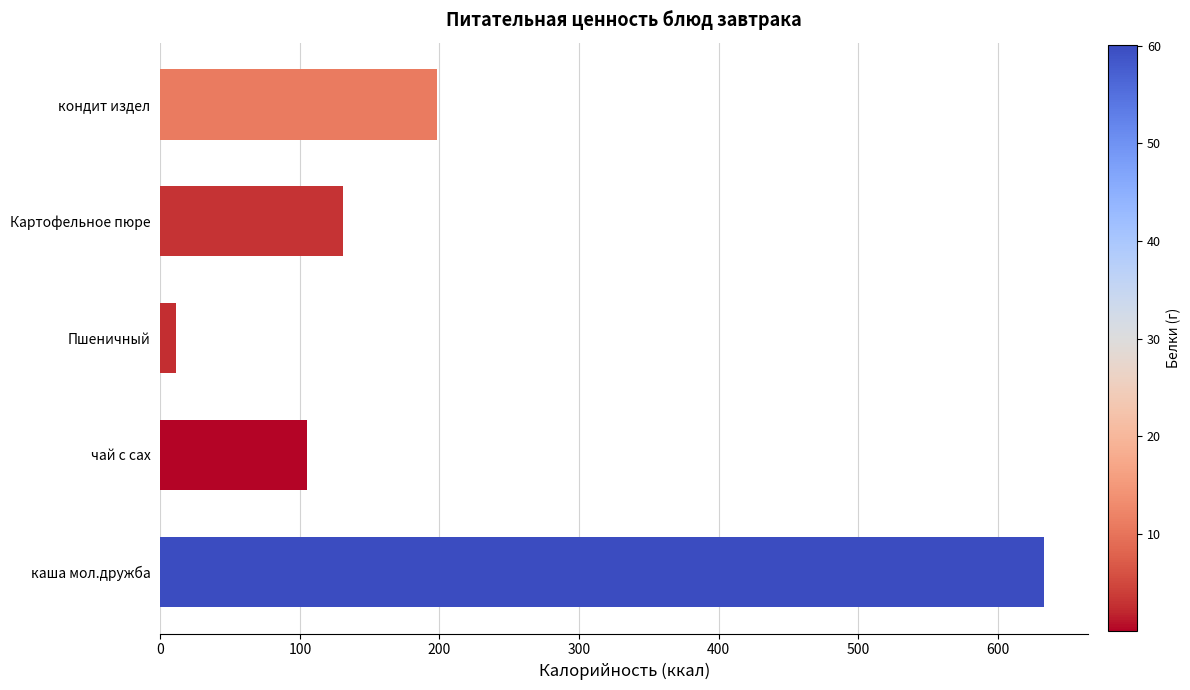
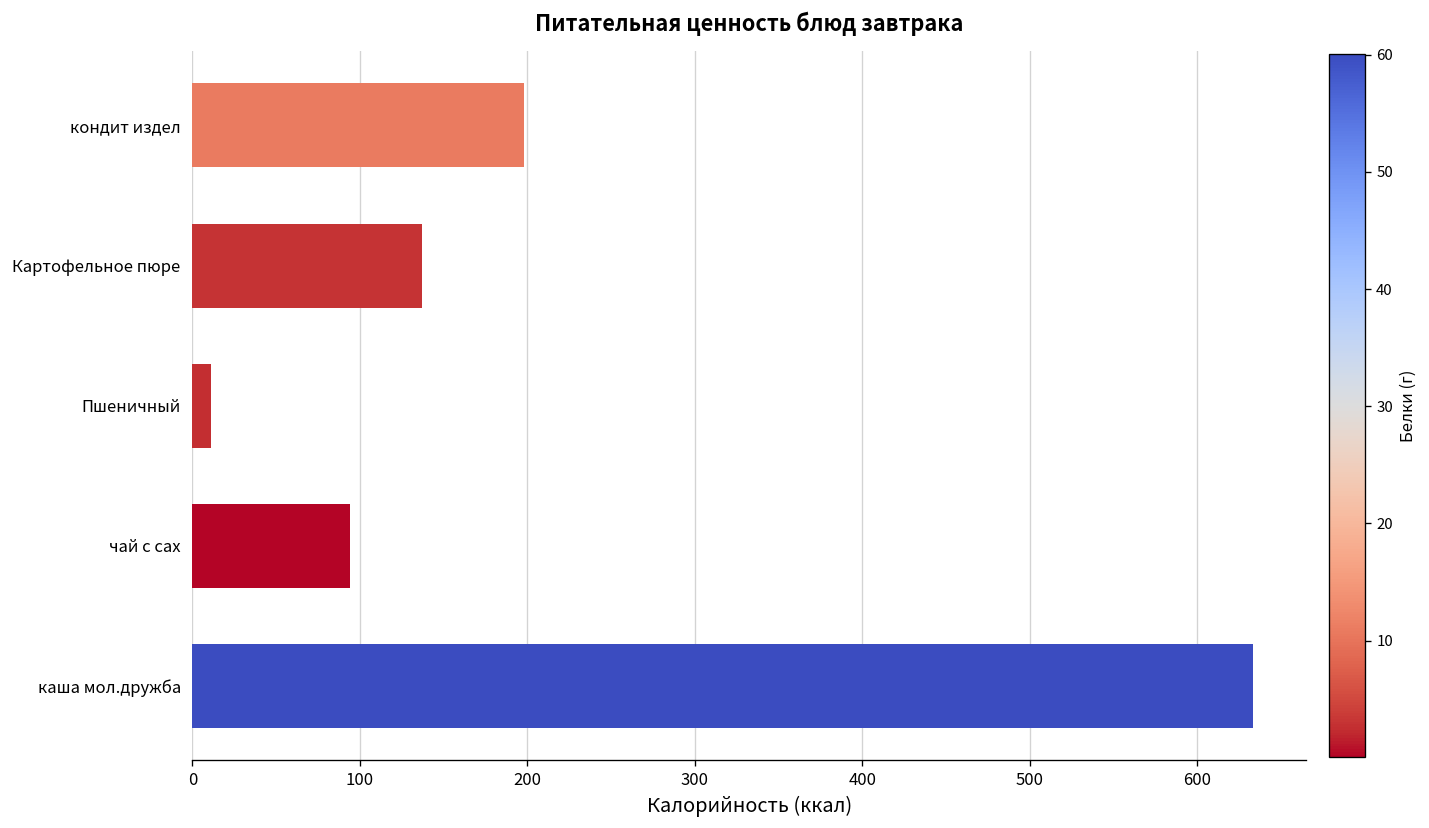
  {
    "кондит издел": 198,
-   "Картофельное пюре": 131,
+   "Картофельное пюре": 137,
    "Пшеничный": 11,
-   "чай с сах": 105,
+   "чай с сах": 94,
    "каша мол.дружба": 633
  }
